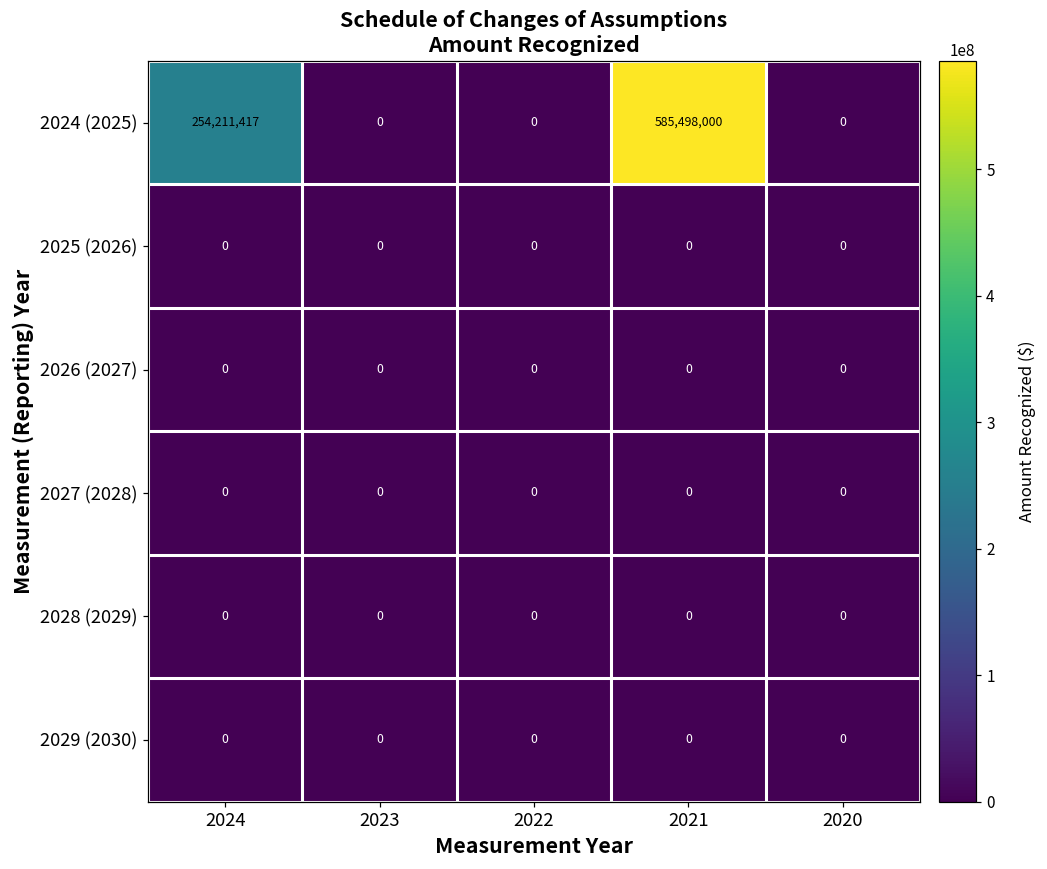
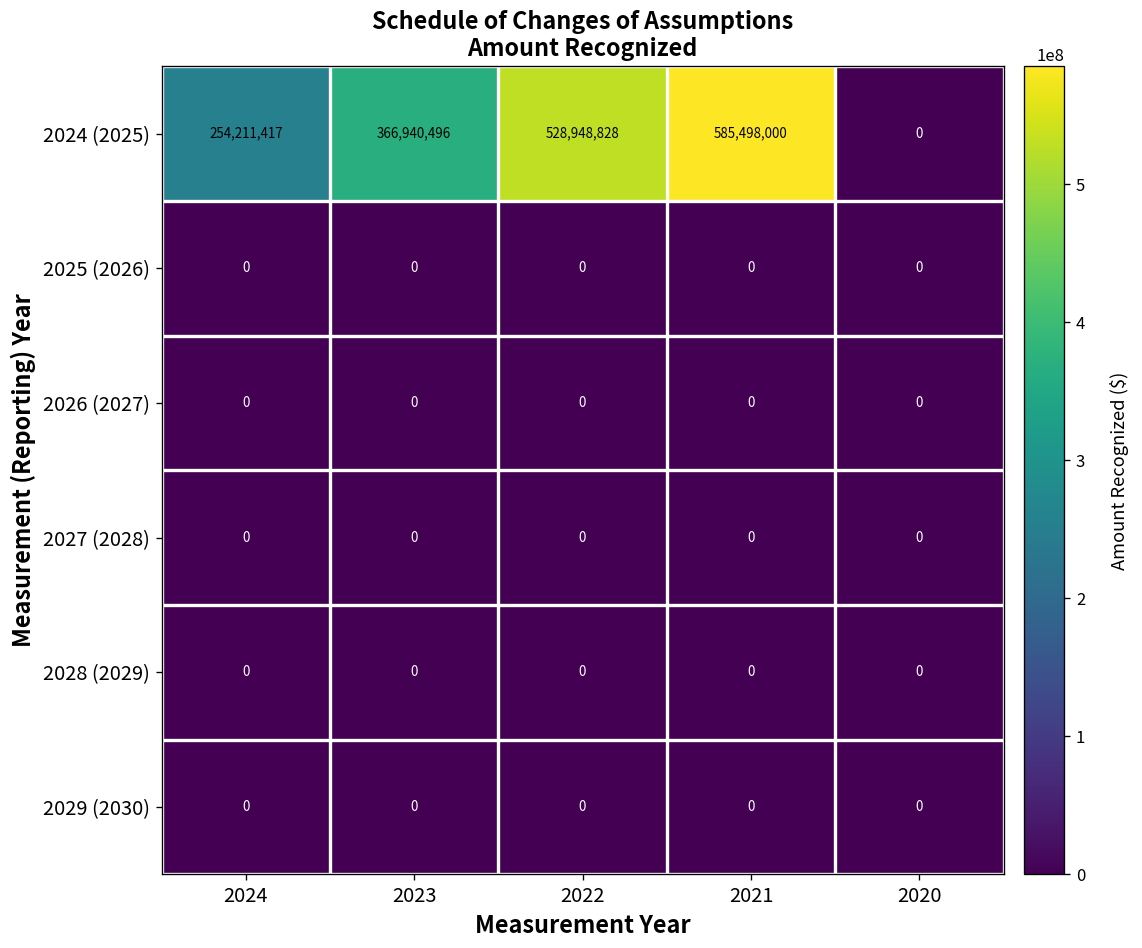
  {
    "2024 (2025)": {
      "2024": "254,211,417",
-     "2023": "0",
-     "2022": "0",
+     "2023": "366,940,496",
+     "2022": "528,948,828",
      "2021": "585,498,000",
      "2020": "0"
    },
    "2025 (2026)": {
      "2024": "0",
      "2023": "0",
      "2022": "0",
      "2021": "0",
      "2020": "0"
    },
    "2026 (2027)": {
      "2024": "0",
      "2023": "0",
      "2022": "0",
      "2021": "0",
      "2020": "0"
    },
    "2027 (2028)": {
      "2024": "0",
      "2023": "0",
      "2022": "0",
      "2021": "0",
      "2020": "0"
    },
    "2028 (2029)": {
      "2024": "0",
      "2023": "0",
      "2022": "0",
      "2021": "0",
      "2020": "0"
    },
    "2029 (2030)": {
      "2024": "0",
      "2023": "0",
      "2022": "0",
      "2021": "0",
      "2020": "0"
    }
  }
